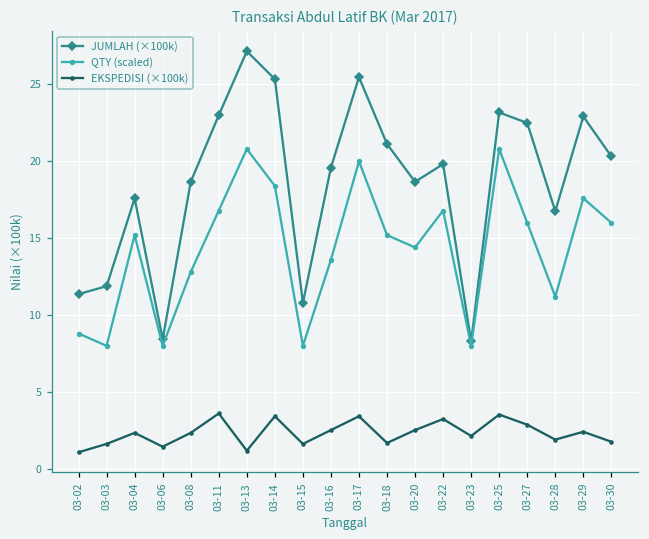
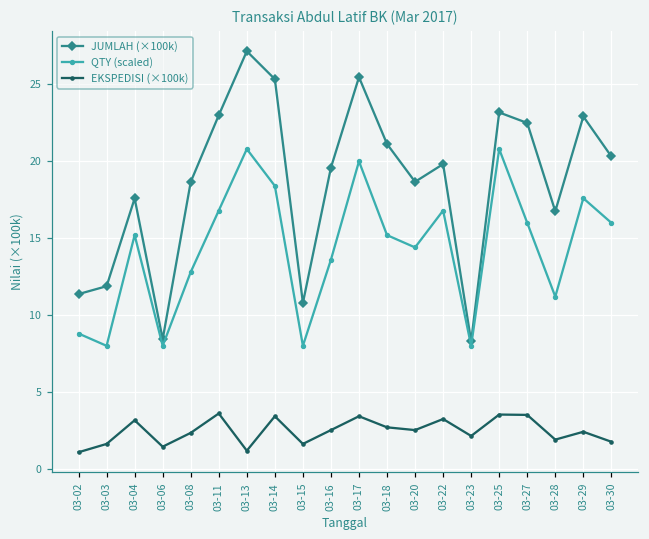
  {
    "EKSPEDISI (×100k)": {
      "03-02": 1.1,
      "03-03": 1.6,
-     "03-04": 2.3,
+     "03-04": 3.2,
      "03-06": 1.4,
      "03-08": 2.3,
      "03-11": 3.6,
      "03-13": 1.2,
      "03-14": 3.4,
      "03-15": 1.6,
      "03-16": 2.5,
      "03-17": 3.4,
-     "03-18": 1.7,
+     "03-18": 2.7,
      "03-20": 2.5,
      "03-22": 3.2,
      "03-23": 2.1,
      "03-25": 3.5,
-     "03-27": 2.9,
+     "03-27": 3.5,
      "03-28": 1.9,
      "03-29": 2.4,
      "03-30": 1.8
    }
  }
